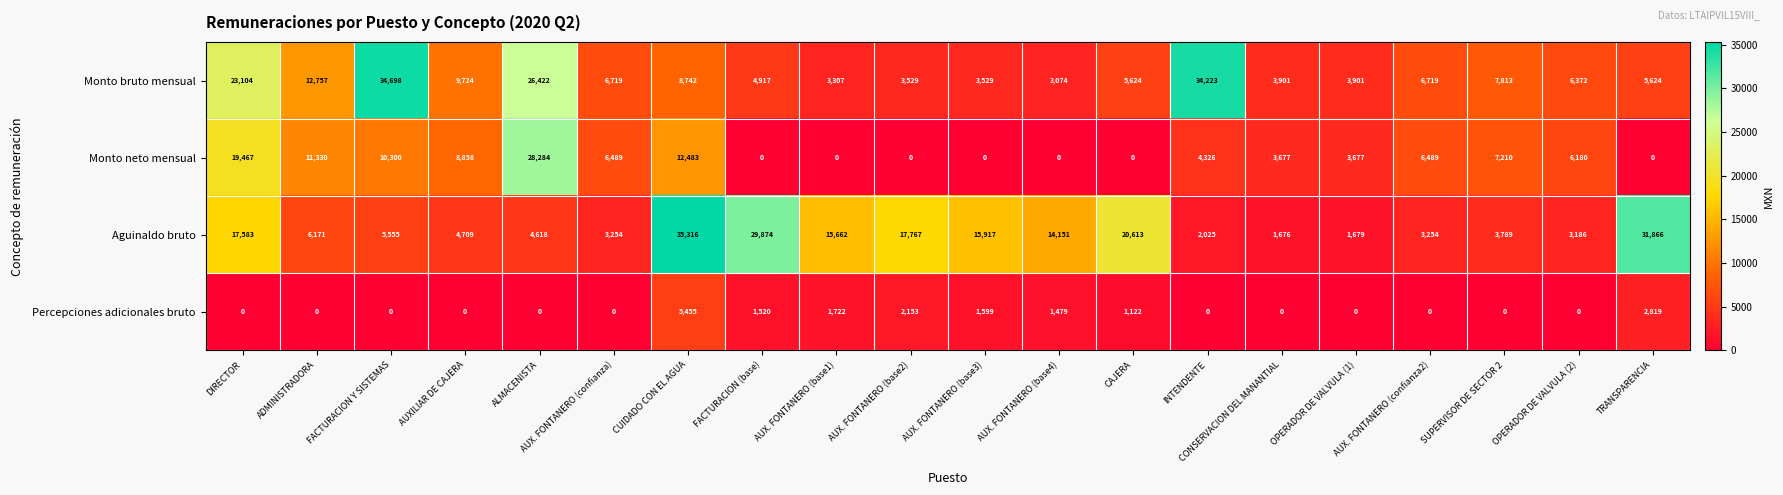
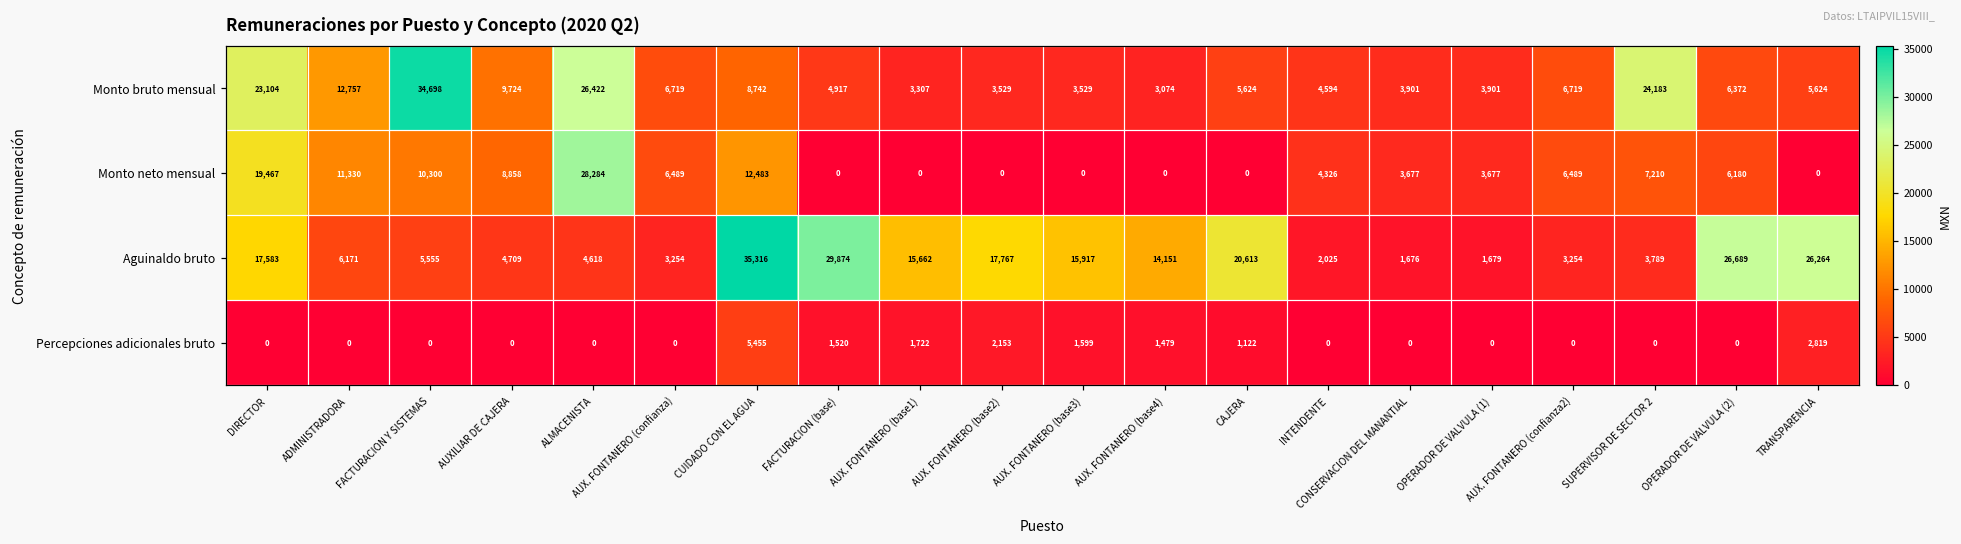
  {
    "Monto bruto mensual": {
      "DIRECTOR": "23,104",
      "ADMINISTRADORA": "12,757",
      "FACTURACION Y SISTEMAS": "34,698",
      "AUXILIAR DE CAJERA": "9,724",
      "ALMACENISTA": "26,422",
      "AUX. FONTANERO (confianza)": "6,719",
      "CUIDADO CON EL AGUA": "8,742",
      "FACTURACION (base)": "4,917",
      "AUX. FONTANERO (base1)": "3,307",
      "AUX. FONTANERO (base2)": "3,529",
      "AUX. FONTANERO (base3)": "3,529",
      "AUX. FONTANERO (base4)": "3,074",
      "CAJERA": "5,624",
-     "INTENDENTE": "34,223",
+     "INTENDENTE": "4,594",
      "CONSERVACION DEL MANANTIAL": "3,901",
      "OPERADOR DE VALVULA (1)": "3,901",
      "AUX. FONTANERO (confianza2)": "6,719",
-     "SUPERVISOR DE SECTOR 2": "7,813",
+     "SUPERVISOR DE SECTOR 2": "24,183",
      "OPERADOR DE VALVULA (2)": "6,372",
      "TRANSPARENCIA": "5,624"
    },
    "Monto neto mensual": {
      "DIRECTOR": "19,467",
      "ADMINISTRADORA": "11,330",
      "FACTURACION Y SISTEMAS": "10,300",
      "AUXILIAR DE CAJERA": "8,858",
      "ALMACENISTA": "28,284",
      "AUX. FONTANERO (confianza)": "6,489",
      "CUIDADO CON EL AGUA": "12,483",
      "FACTURACION (base)": "0",
      "AUX. FONTANERO (base1)": "0",
      "AUX. FONTANERO (base2)": "0",
      "AUX. FONTANERO (base3)": "0",
      "AUX. FONTANERO (base4)": "0",
      "CAJERA": "0",
      "INTENDENTE": "4,326",
      "CONSERVACION DEL MANANTIAL": "3,677",
      "OPERADOR DE VALVULA (1)": "3,677",
      "AUX. FONTANERO (confianza2)": "6,489",
      "SUPERVISOR DE SECTOR 2": "7,210",
      "OPERADOR DE VALVULA (2)": "6,180",
      "TRANSPARENCIA": "0"
    },
    "Aguinaldo bruto": {
      "DIRECTOR": "17,583",
      "ADMINISTRADORA": "6,171",
      "FACTURACION Y SISTEMAS": "5,555",
      "AUXILIAR DE CAJERA": "4,709",
      "ALMACENISTA": "4,618",
      "AUX. FONTANERO (confianza)": "3,254",
      "CUIDADO CON EL AGUA": "35,316",
      "FACTURACION (base)": "29,874",
      "AUX. FONTANERO (base1)": "15,662",
      "AUX. FONTANERO (base2)": "17,767",
      "AUX. FONTANERO (base3)": "15,917",
      "AUX. FONTANERO (base4)": "14,151",
      "CAJERA": "20,613",
      "INTENDENTE": "2,025",
      "CONSERVACION DEL MANANTIAL": "1,676",
      "OPERADOR DE VALVULA (1)": "1,679",
      "AUX. FONTANERO (confianza2)": "3,254",
      "SUPERVISOR DE SECTOR 2": "3,789",
-     "OPERADOR DE VALVULA (2)": "3,186",
-     "TRANSPARENCIA": "31,866"
+     "OPERADOR DE VALVULA (2)": "26,689",
+     "TRANSPARENCIA": "26,264"
    },
    "Percepciones adicionales bruto": {
      "DIRECTOR": "0",
      "ADMINISTRADORA": "0",
      "FACTURACION Y SISTEMAS": "0",
      "AUXILIAR DE CAJERA": "0",
      "ALMACENISTA": "0",
      "AUX. FONTANERO (confianza)": "0",
      "CUIDADO CON EL AGUA": "5,455",
      "FACTURACION (base)": "1,520",
      "AUX. FONTANERO (base1)": "1,722",
      "AUX. FONTANERO (base2)": "2,153",
      "AUX. FONTANERO (base3)": "1,599",
      "AUX. FONTANERO (base4)": "1,479",
      "CAJERA": "1,122",
      "INTENDENTE": "0",
      "CONSERVACION DEL MANANTIAL": "0",
      "OPERADOR DE VALVULA (1)": "0",
      "AUX. FONTANERO (confianza2)": "0",
      "SUPERVISOR DE SECTOR 2": "0",
      "OPERADOR DE VALVULA (2)": "0",
      "TRANSPARENCIA": "2,819"
    }
  }
